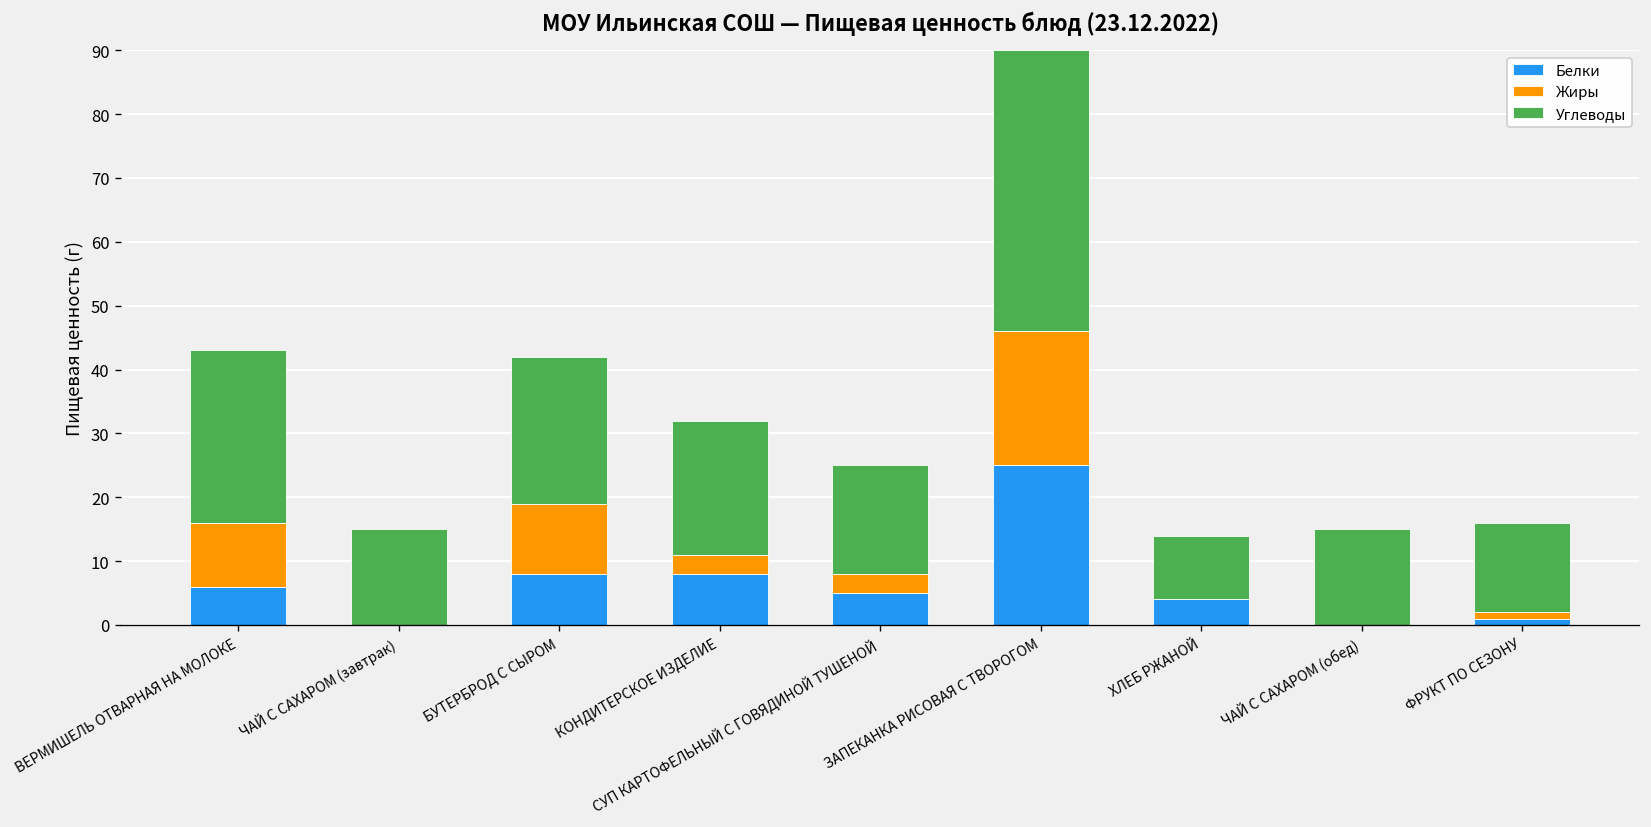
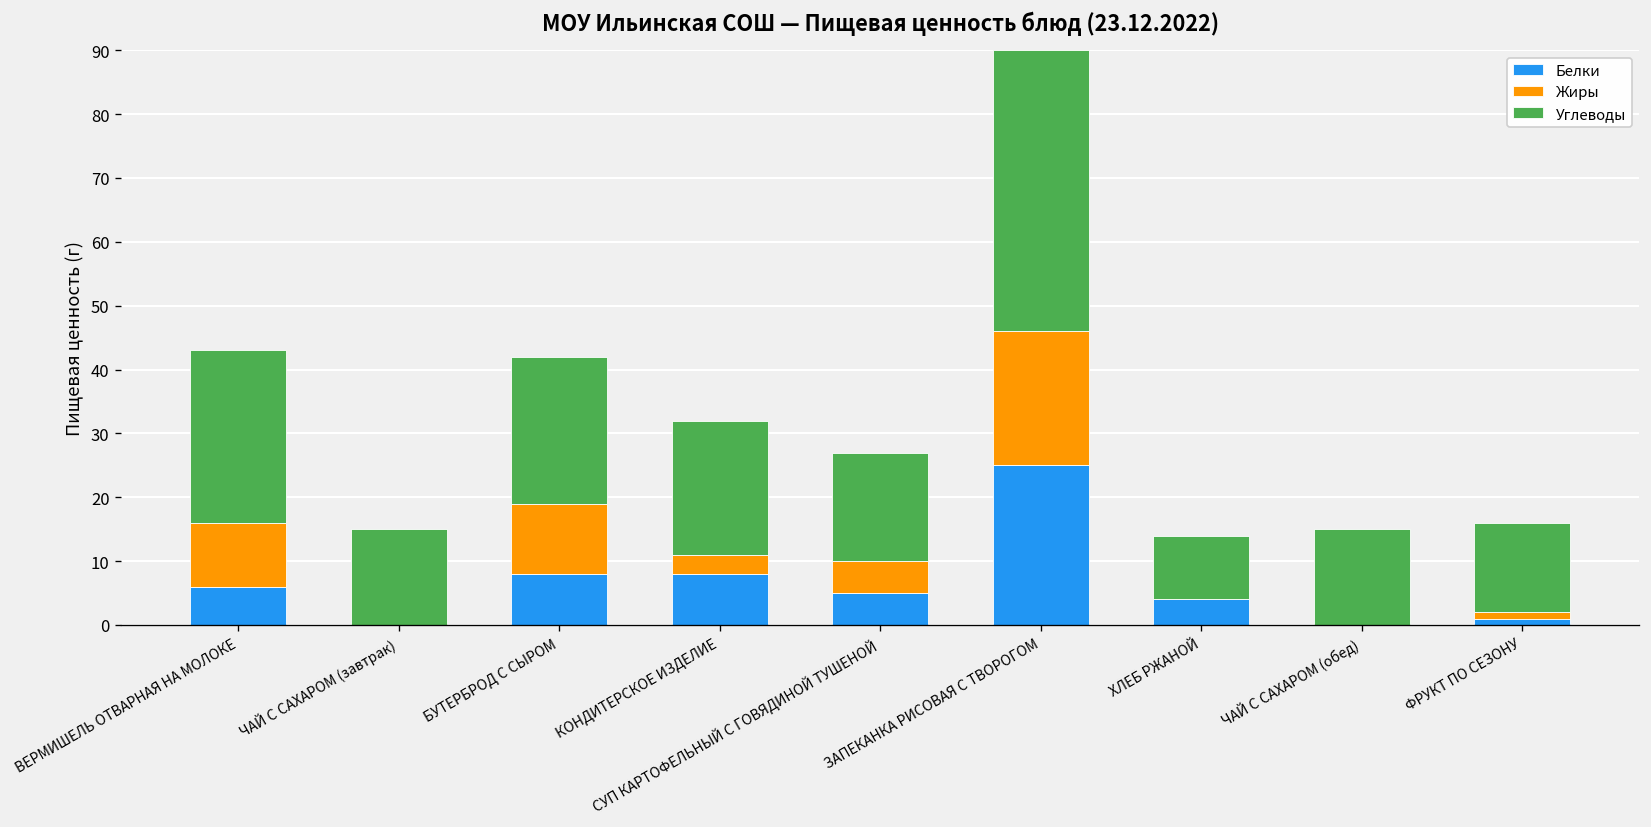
  {
    "Белки": {
      "ВЕРМИШЕЛЬ ОТВАРНАЯ НА МОЛОКЕ": 6,
      "ЧАЙ С САХАРОМ (завтрак)": 0,
      "БУТЕРБРОД С СЫРОМ": 8,
      "КОНДИТЕРСКОЕ ИЗДЕЛИЕ": 8,
      "СУП КАРТОФЕЛЬНЫЙ С ГОВЯДИНОЙ ТУШЕНОЙ": 5,
      "ЗАПЕКАНКА РИСОВАЯ С ТВОРОГОМ": 25,
      "ХЛЕБ РЖАНОЙ": 4,
      "ЧАЙ С САХАРОМ (обед)": 0,
      "ФРУКТ ПО СЕЗОНУ": 1
    },
    "Жиры": {
      "ВЕРМИШЕЛЬ ОТВАРНАЯ НА МОЛОКЕ": 10,
      "ЧАЙ С САХАРОМ (завтрак)": 0,
      "БУТЕРБРОД С СЫРОМ": 11,
      "КОНДИТЕРСКОЕ ИЗДЕЛИЕ": 3,
-     "СУП КАРТОФЕЛЬНЫЙ С ГОВЯДИНОЙ ТУШЕНОЙ": 3,
+     "СУП КАРТОФЕЛЬНЫЙ С ГОВЯДИНОЙ ТУШЕНОЙ": 5,
      "ЗАПЕКАНКА РИСОВАЯ С ТВОРОГОМ": 21,
      "ХЛЕБ РЖАНОЙ": 0,
      "ЧАЙ С САХАРОМ (обед)": 0,
      "ФРУКТ ПО СЕЗОНУ": 1
    },
    "Углеводы": {
      "ВЕРМИШЕЛЬ ОТВАРНАЯ НА МОЛОКЕ": 27,
      "ЧАЙ С САХАРОМ (завтрак)": 15,
      "БУТЕРБРОД С СЫРОМ": 23,
      "КОНДИТЕРСКОЕ ИЗДЕЛИЕ": 21,
      "СУП КАРТОФЕЛЬНЫЙ С ГОВЯДИНОЙ ТУШЕНОЙ": 17,
      "ЗАПЕКАНКА РИСОВАЯ С ТВОРОГОМ": 44,
      "ХЛЕБ РЖАНОЙ": 10,
      "ЧАЙ С САХАРОМ (обед)": 15,
      "ФРУКТ ПО СЕЗОНУ": 14
    }
  }
